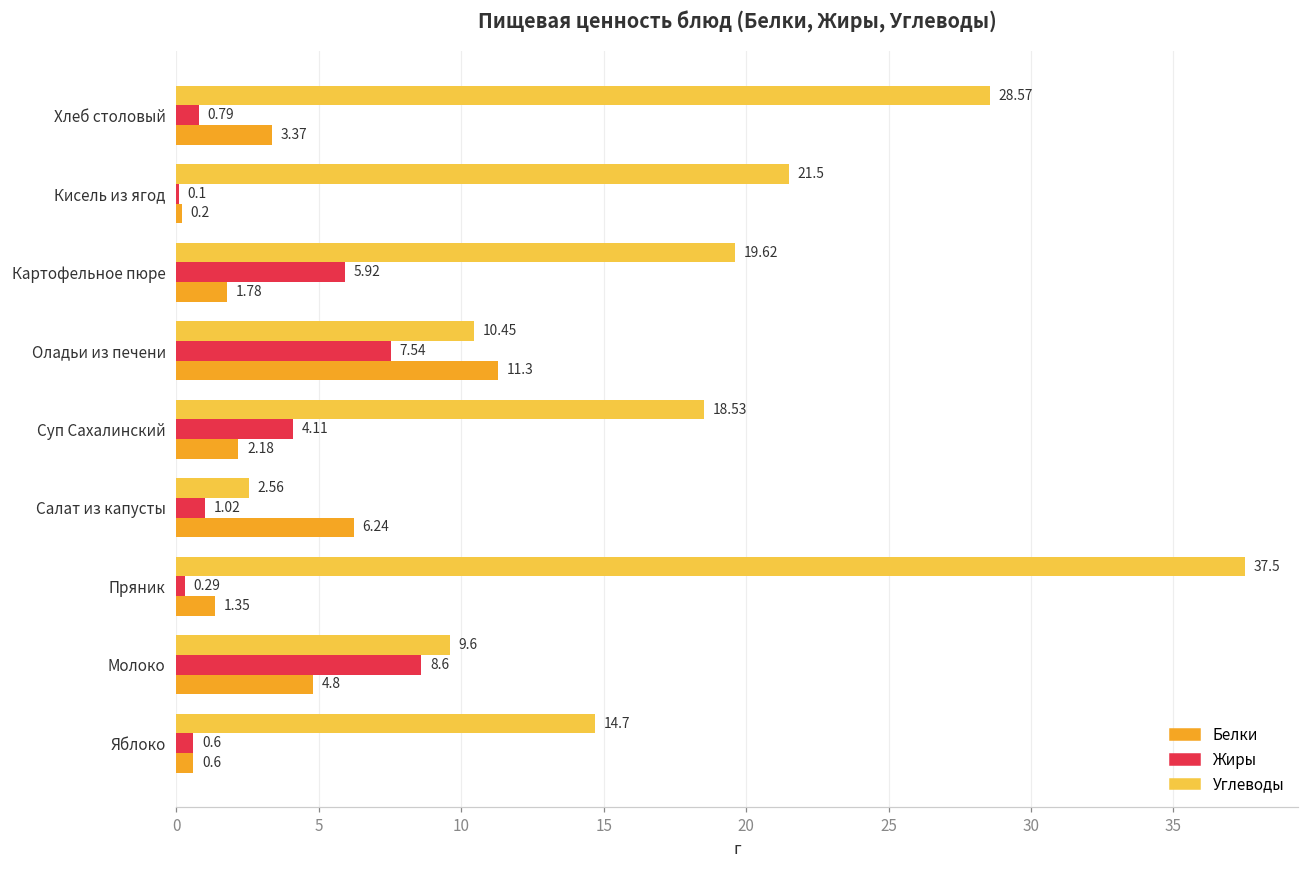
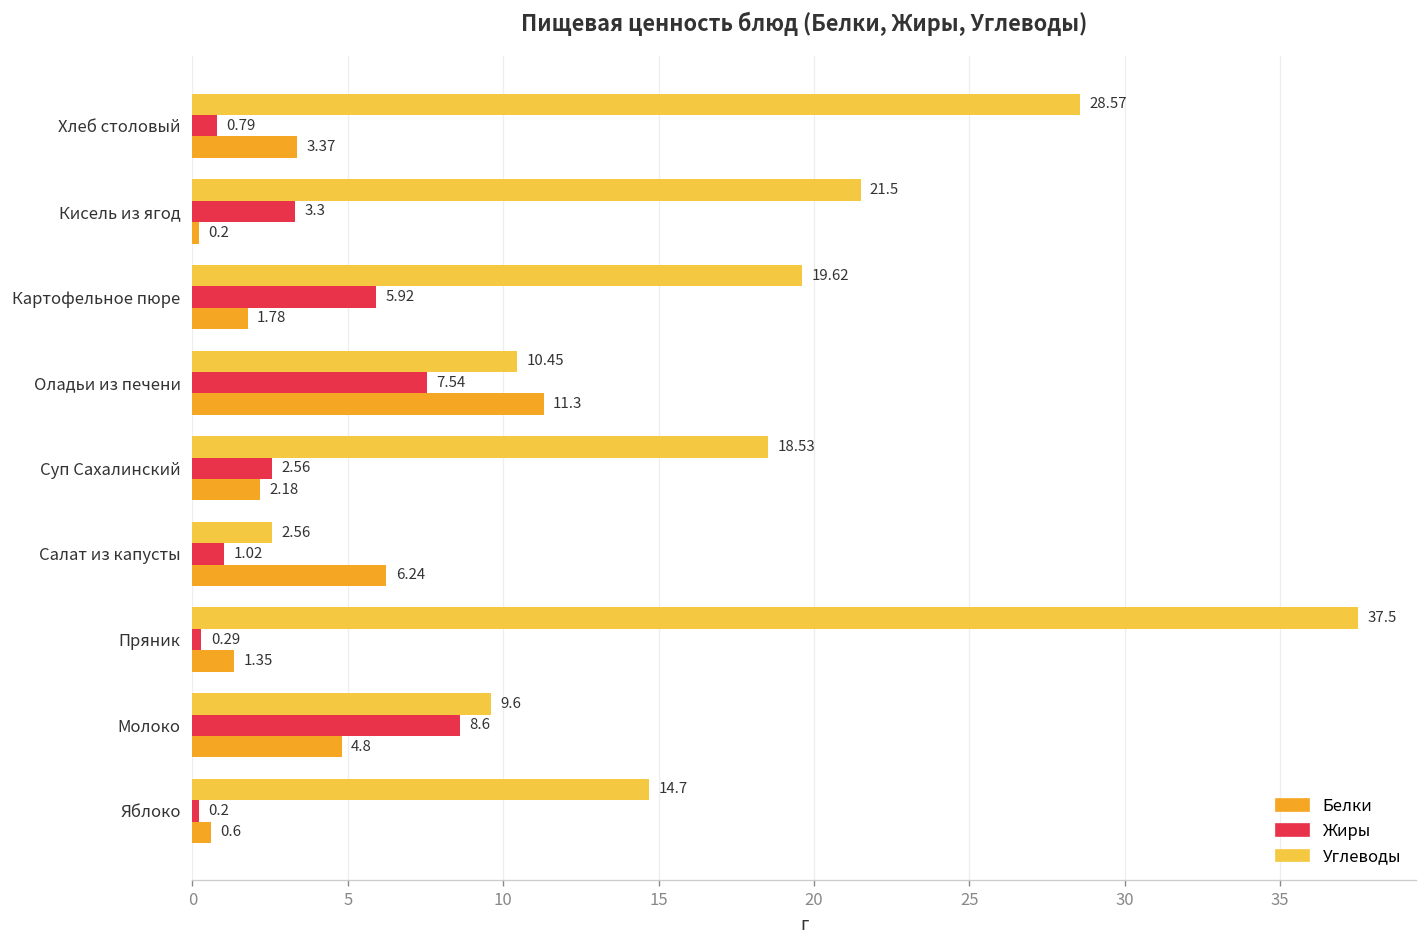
  {
    "Жиры": {
      "Хлеб столовый": 0.79,
-     "Кисель из ягод": 0.1,
+     "Кисель из ягод": 3.3,
      "Картофельное пюре": 5.92,
      "Оладьи из печени": 7.54,
-     "Суп Сахалинский": 4.11,
+     "Суп Сахалинский": 2.56,
      "Салат из капусты": 1.02,
      "Пряник": 0.29,
      "Молоко": 8.6,
-     "Яблоко": 0.6
+     "Яблоко": 0.2
    }
  }
